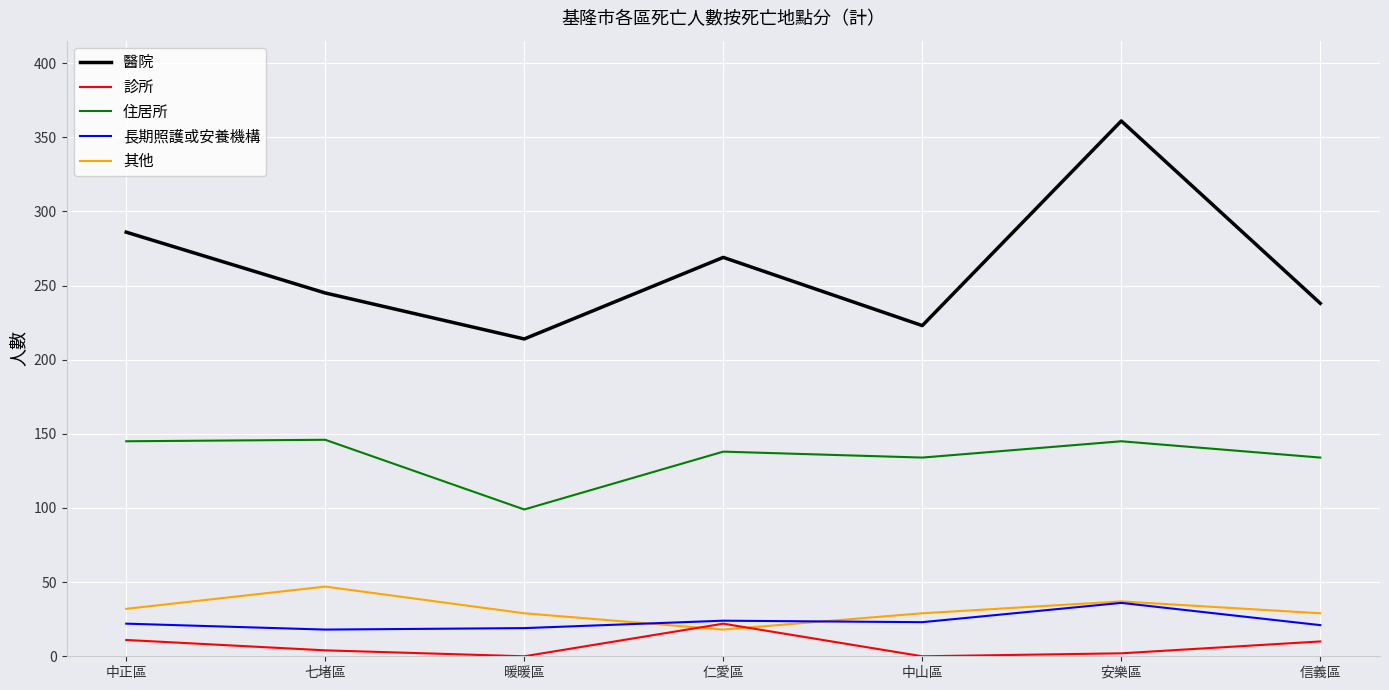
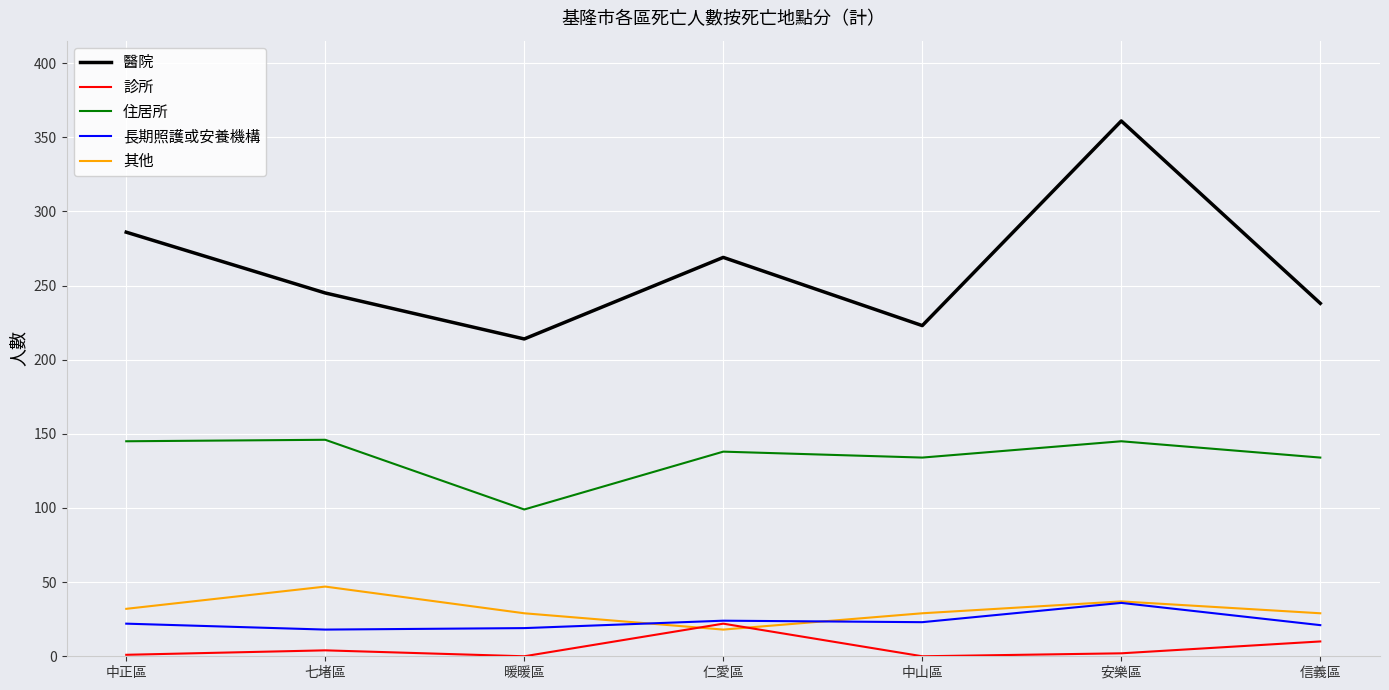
  {
    "醫院": {
      "中正區": 286,
      "七堵區": 245,
      "暖暖區": 214,
      "仁愛區": 269,
      "中山區": 223,
      "安樂區": 361,
      "信義區": 238
    },
    "診所": {
-     "中正區": 11,
+     "中正區": 1,
      "七堵區": 4,
      "暖暖區": 0,
      "仁愛區": 22,
      "中山區": 0,
      "安樂區": 2,
      "信義區": 10
    },
    "住居所": {
      "中正區": 145,
      "七堵區": 146,
      "暖暖區": 99,
      "仁愛區": 138,
      "中山區": 134,
      "安樂區": 145,
      "信義區": 134
    },
    "長期照護或安養機構": {
      "中正區": 22,
      "七堵區": 18,
      "暖暖區": 19,
      "仁愛區": 24,
      "中山區": 23,
      "信義區": 21
    },
    "其他": {
      "中正區": 32,
      "七堵區": 47,
      "暖暖區": 29,
      "仁愛區": 18,
      "中山區": 29,
      "信義區": 29
    }
  }
